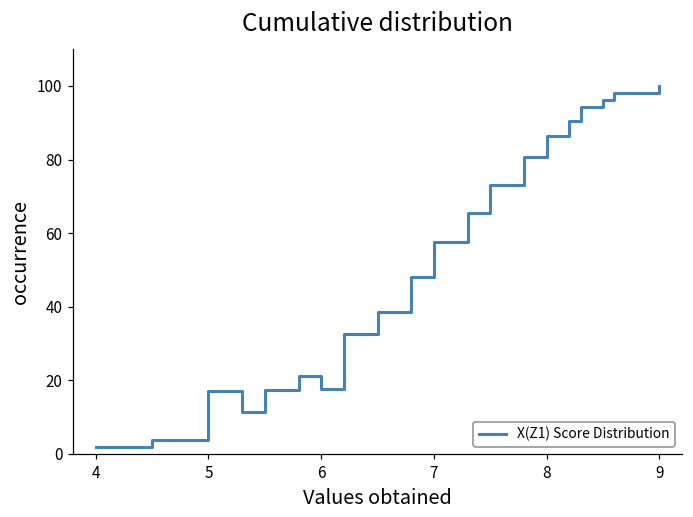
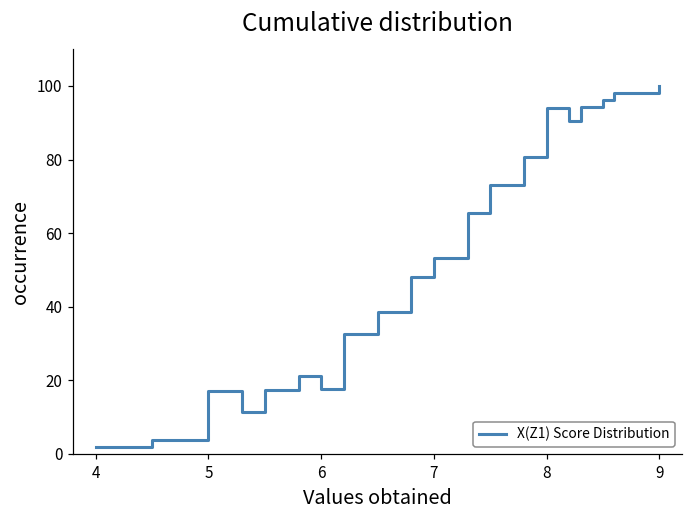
  {
    "4": 2,
    "5": 17,
    "6": 18,
-   "7": 58,
-   "8": 87,
+   "7": 53,
+   "8": 94,
    "9": 100
  }
